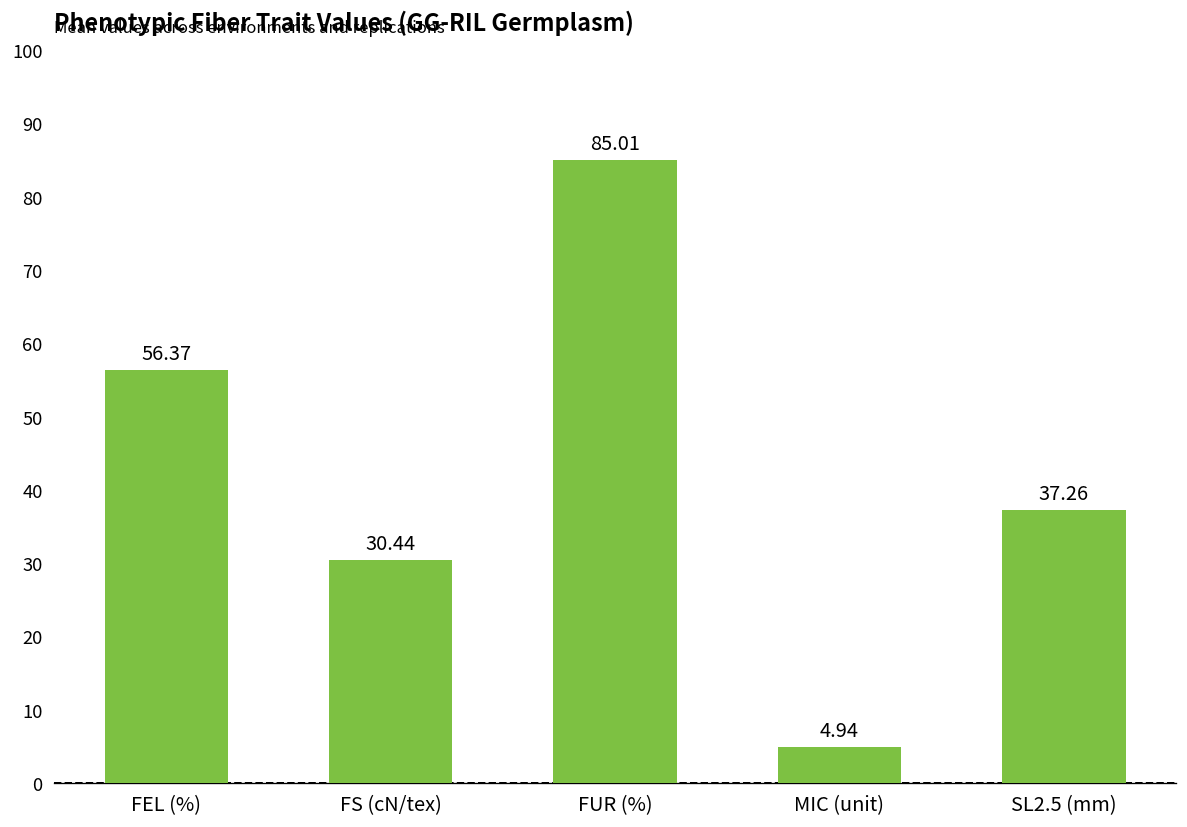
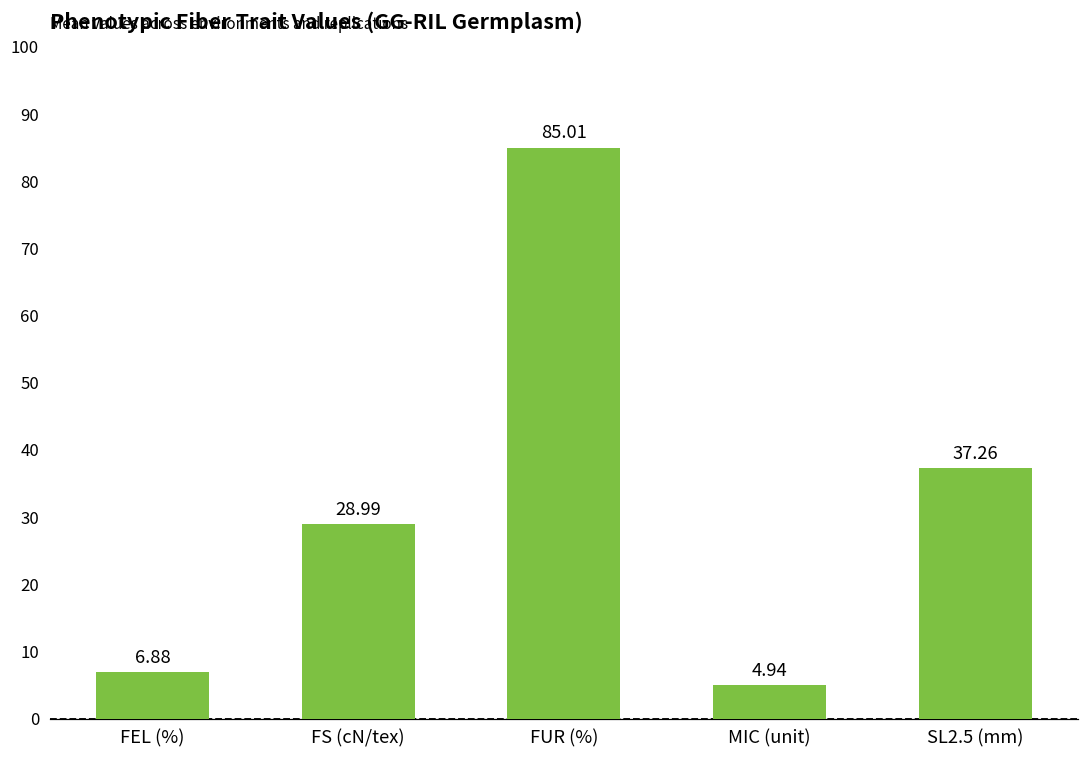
  {
-   "FEL (%)": 56.37,
-   "FS (cN/tex)": 30.44,
+   "FEL (%)": 6.88,
+   "FS (cN/tex)": 28.99,
    "FUR (%)": 85.01,
    "MIC (unit)": 4.94,
    "SL2.5 (mm)": 37.26
  }
